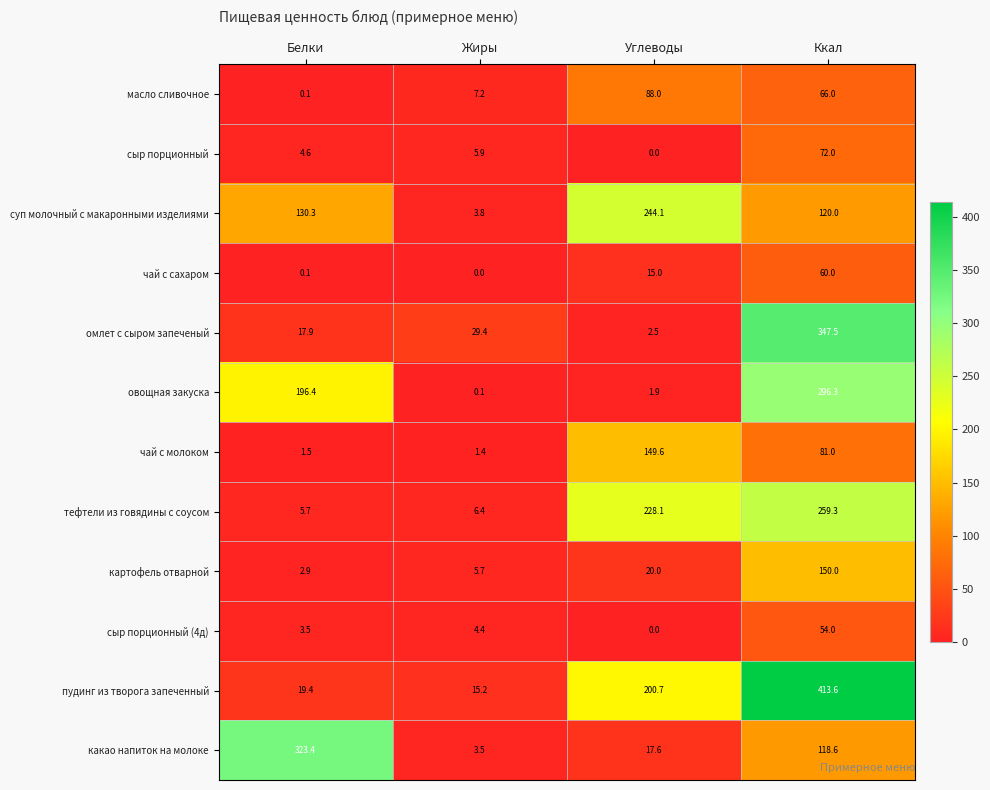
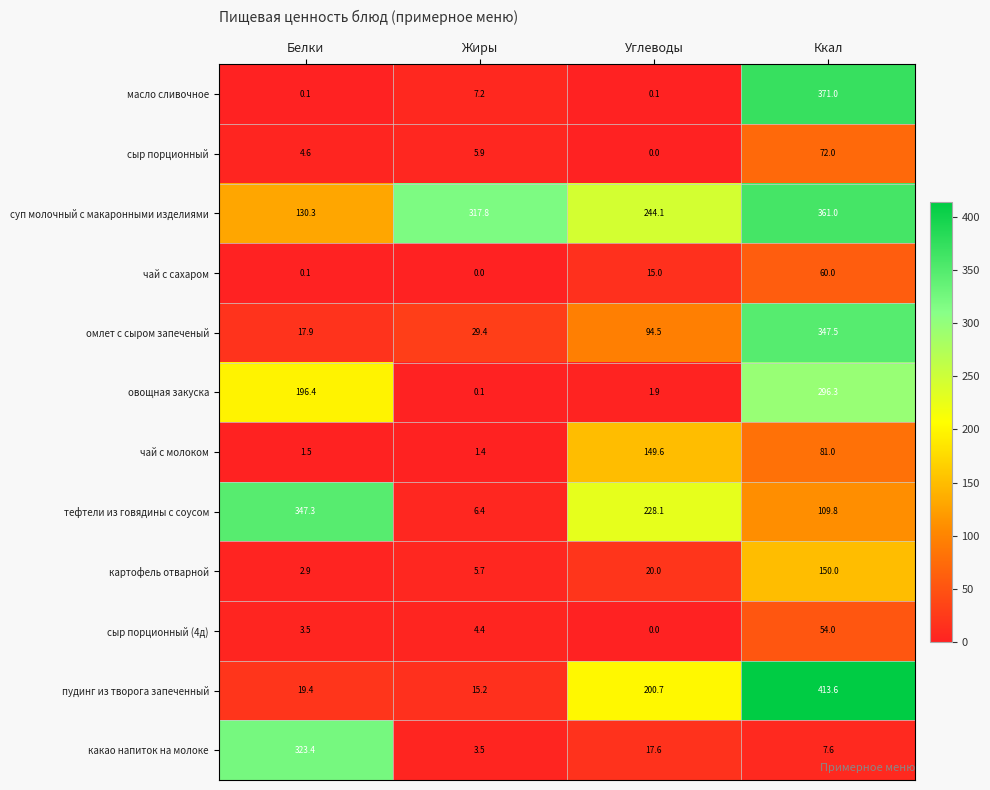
  {
    "масло сливочное": {
      "Белки": 0.1,
      "Жиры": 7.2,
-     "Углеводы": 88.0,
-     "Ккал": 66.0
+     "Углеводы": 0.1,
+     "Ккал": 371.0
    },
    "сыр порционный": {
      "Белки": 4.6,
      "Жиры": 5.9,
      "Углеводы": 0.0,
      "Ккал": 72.0
    },
    "суп молочный с макаронными изделиями": {
      "Белки": 130.3,
-     "Жиры": 3.8,
+     "Жиры": 317.8,
      "Углеводы": 244.1,
-     "Ккал": 120.0
+     "Ккал": 361.0
    },
    "чай с сахаром": {
      "Белки": 0.1,
      "Жиры": 0.0,
      "Углеводы": 15.0,
      "Ккал": 60.0
    },
    "омлет с сыром запеченый": {
      "Белки": 17.9,
      "Жиры": 29.4,
-     "Углеводы": 2.5,
+     "Углеводы": 94.5,
      "Ккал": 347.5
    },
    "овощная закуска": {
      "Белки": 196.4,
      "Жиры": 0.1,
      "Углеводы": 1.9,
      "Ккал": 296.3
    },
    "чай с молоком": {
      "Белки": 1.5,
      "Жиры": 1.4,
      "Углеводы": 149.6,
      "Ккал": 81.0
    },
    "тефтели из говядины с соусом": {
-     "Белки": 5.7,
+     "Белки": 347.3,
      "Жиры": 6.4,
      "Углеводы": 228.1,
-     "Ккал": 259.3
+     "Ккал": 109.8
    },
    "картофель отварной": {
      "Белки": 2.9,
      "Жиры": 5.7,
      "Углеводы": 20.0,
      "Ккал": 150.0
    },
    "сыр порционный (4д)": {
      "Белки": 3.5,
      "Жиры": 4.4,
      "Углеводы": 0.0,
      "Ккал": 54.0
    },
    "пудинг из творога запеченный": {
      "Белки": 19.4,
      "Жиры": 15.2,
      "Углеводы": 200.7,
      "Ккал": 413.6
    },
    "какао напиток на молоке": {
      "Белки": 323.4,
      "Жиры": 3.5,
      "Углеводы": 17.6,
-     "Ккал": 118.6
+     "Ккал": 7.6
    }
  }
